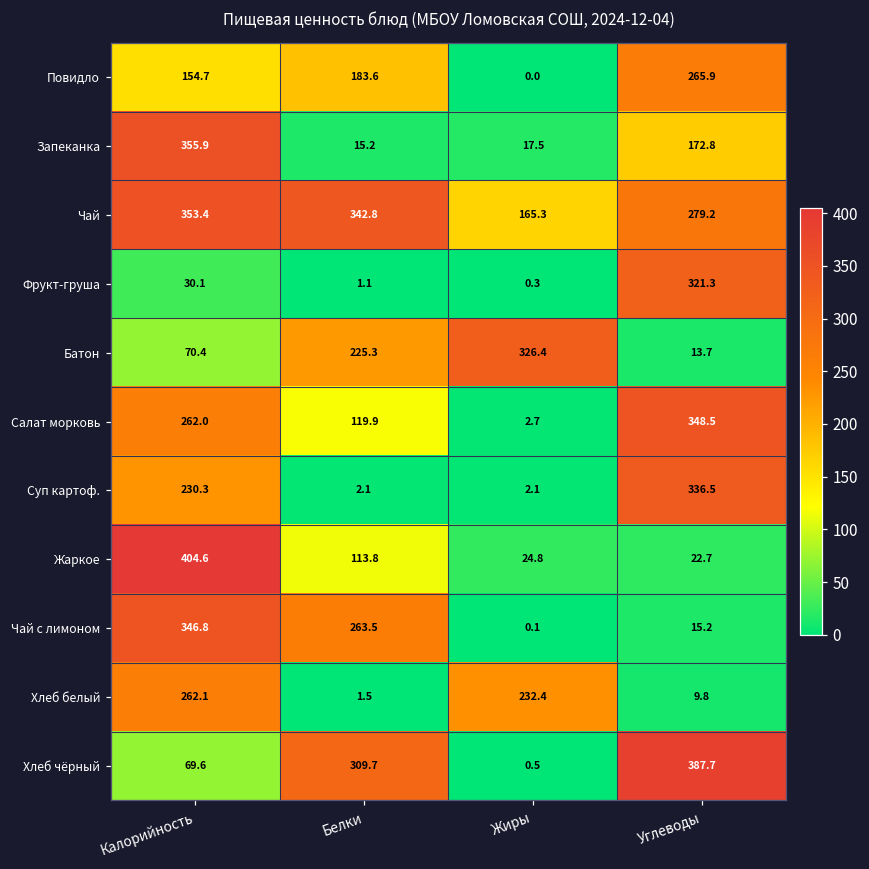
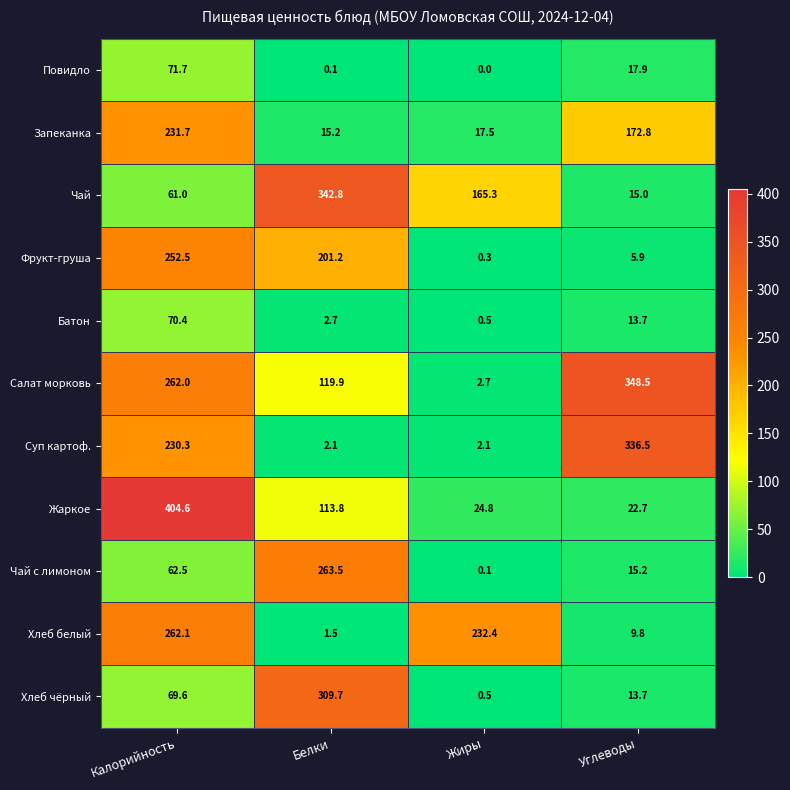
  {
    "Повидло": {
-     "Калорийность": 154.7,
-     "Белки": 183.6,
+     "Калорийность": 71.7,
+     "Белки": 0.1,
      "Жиры": 0.0,
-     "Углеводы": 265.9
+     "Углеводы": 17.9
    },
    "Запеканка": {
-     "Калорийность": 355.9,
+     "Калорийность": 231.7,
      "Белки": 15.2,
      "Жиры": 17.5,
      "Углеводы": 172.8
    },
    "Чай": {
-     "Калорийность": 353.4,
+     "Калорийность": 61.0,
      "Белки": 342.8,
      "Жиры": 165.3,
-     "Углеводы": 279.2
+     "Углеводы": 15.0
    },
    "Фрукт-груша": {
-     "Калорийность": 30.1,
-     "Белки": 1.1,
+     "Калорийность": 252.5,
+     "Белки": 201.2,
      "Жиры": 0.3,
-     "Углеводы": 321.3
+     "Углеводы": 5.9
    },
    "Батон": {
      "Калорийность": 70.4,
-     "Белки": 225.3,
-     "Жиры": 326.4,
+     "Белки": 2.7,
+     "Жиры": 0.5,
      "Углеводы": 13.7
    },
    "Салат морковь": {
      "Калорийность": 262.0,
      "Белки": 119.9,
      "Жиры": 2.7,
      "Углеводы": 348.5
    },
    "Суп картоф.": {
      "Калорийность": 230.3,
      "Белки": 2.1,
      "Жиры": 2.1,
      "Углеводы": 336.5
    },
    "Жаркое": {
      "Калорийность": 404.6,
      "Белки": 113.8,
      "Жиры": 24.8,
      "Углеводы": 22.7
    },
    "Чай с лимоном": {
-     "Калорийность": 346.8,
+     "Калорийность": 62.5,
      "Белки": 263.5,
      "Жиры": 0.1,
      "Углеводы": 15.2
    },
    "Хлеб белый": {
      "Калорийность": 262.1,
      "Белки": 1.5,
      "Жиры": 232.4,
      "Углеводы": 9.8
    },
    "Хлеб чёрный": {
      "Калорийность": 69.6,
      "Белки": 309.7,
      "Жиры": 0.5,
-     "Углеводы": 387.7
+     "Углеводы": 13.7
    }
  }
